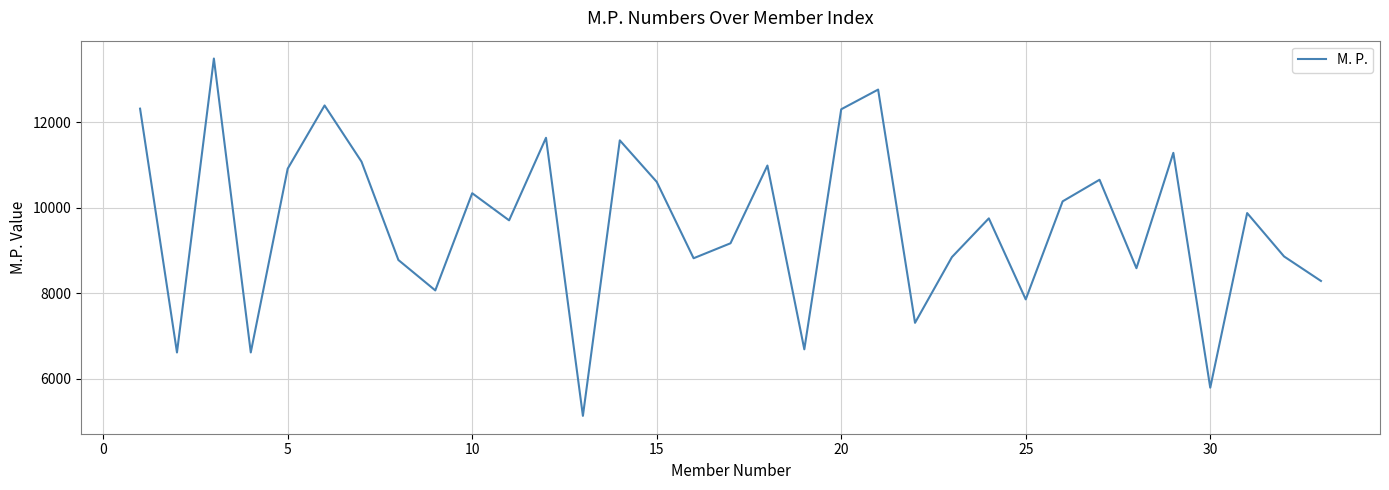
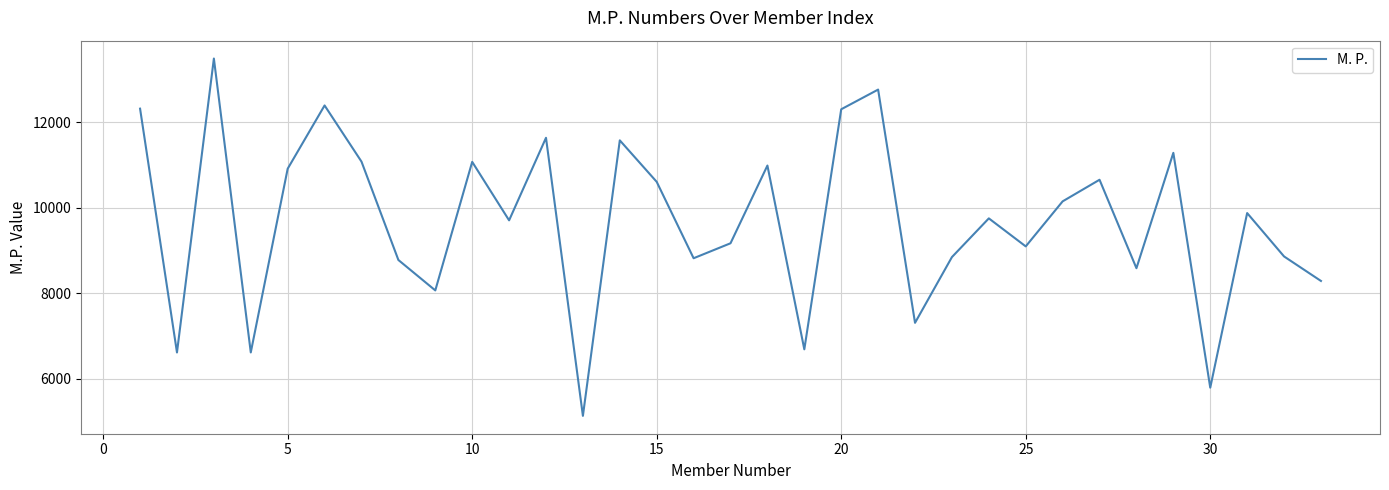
  {
    "5": 10900,
-   "10": 10300,
+   "10": 11100,
    "15": 10600,
    "20": 12300,
-   "25": 7900,
+   "25": 9100,
    "30": 5800
  }
